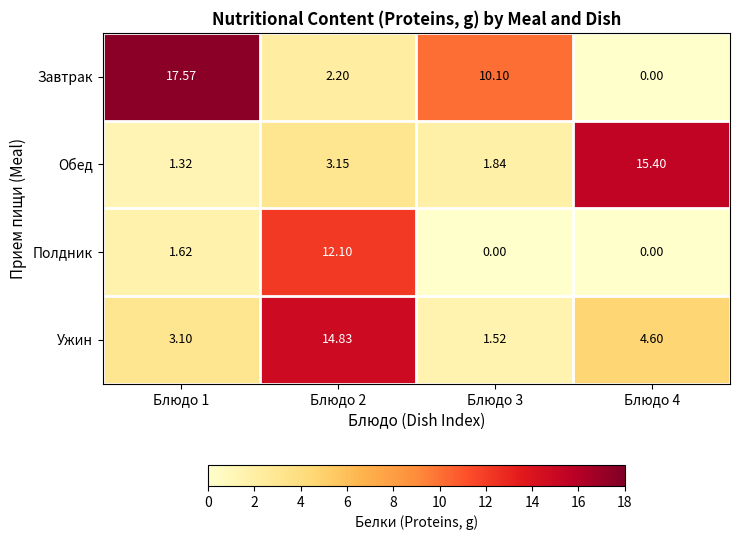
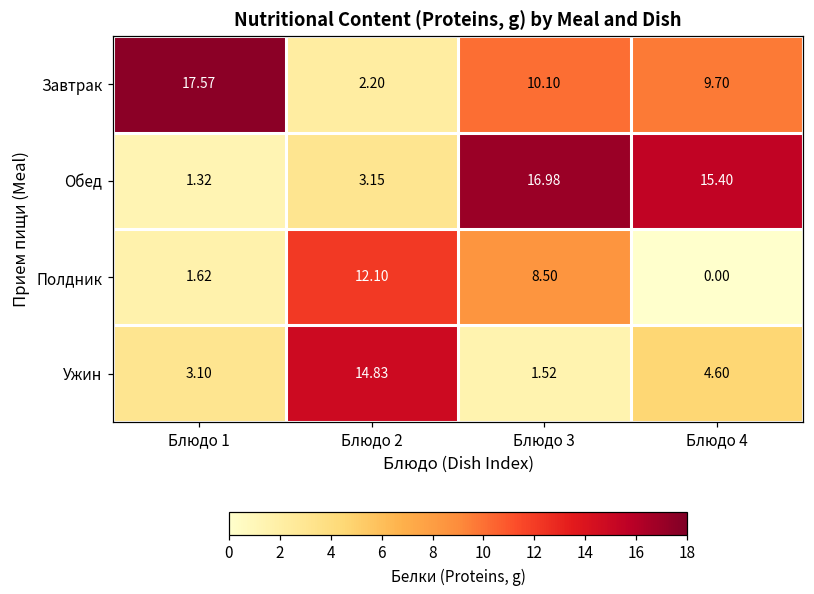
  {
    "Завтрак": {
      "Блюдо 1": 17.57,
      "Блюдо 2": 2.20,
      "Блюдо 3": 10.10,
-     "Блюдо 4": 0.00
+     "Блюдо 4": 9.70
    },
    "Обед": {
      "Блюдо 1": 1.32,
      "Блюдо 2": 3.15,
-     "Блюдо 3": 1.84,
+     "Блюдо 3": 16.98,
      "Блюдо 4": 15.40
    },
    "Полдник": {
      "Блюдо 1": 1.62,
      "Блюдо 2": 12.10,
-     "Блюдо 3": 0.00,
+     "Блюдо 3": 8.50,
      "Блюдо 4": 0.00
    },
    "Ужин": {
      "Блюдо 1": 3.10,
      "Блюдо 2": 14.83,
      "Блюдо 3": 1.52,
      "Блюдо 4": 4.60
    }
  }
